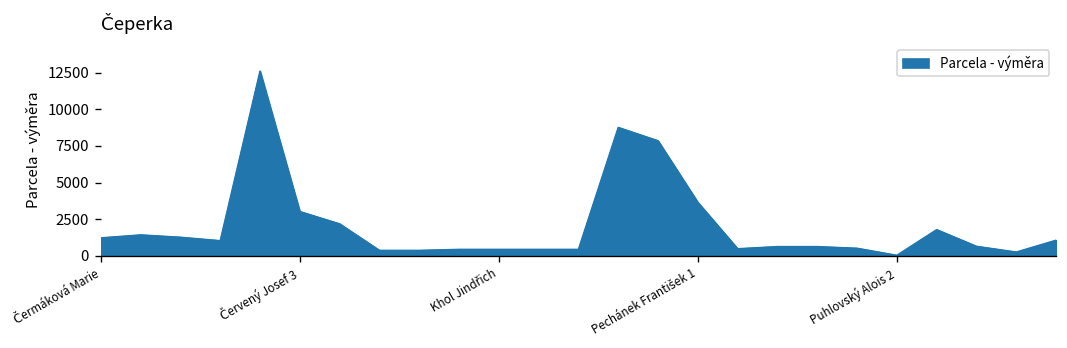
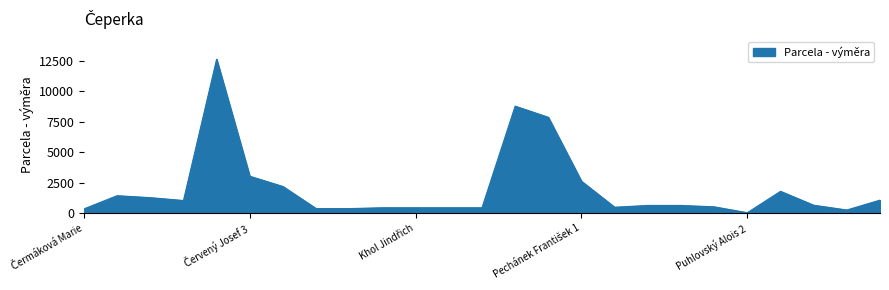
  {
-   "Čermáková Marie": 1200,
+   "Čermáková Marie": 300,
    "Červený Josef 3": 3000,
    "Khol Jindřich": 400,
-   "Pechánek František 1": 3600,
+   "Pechánek František 1": 2600,
    "Puhlovský Alois 2": 0
  }
